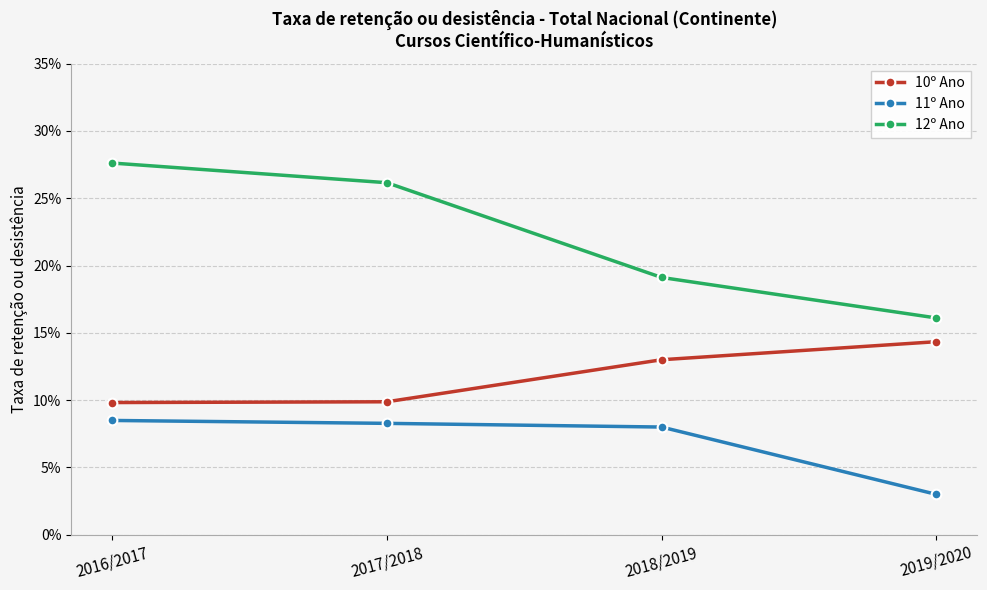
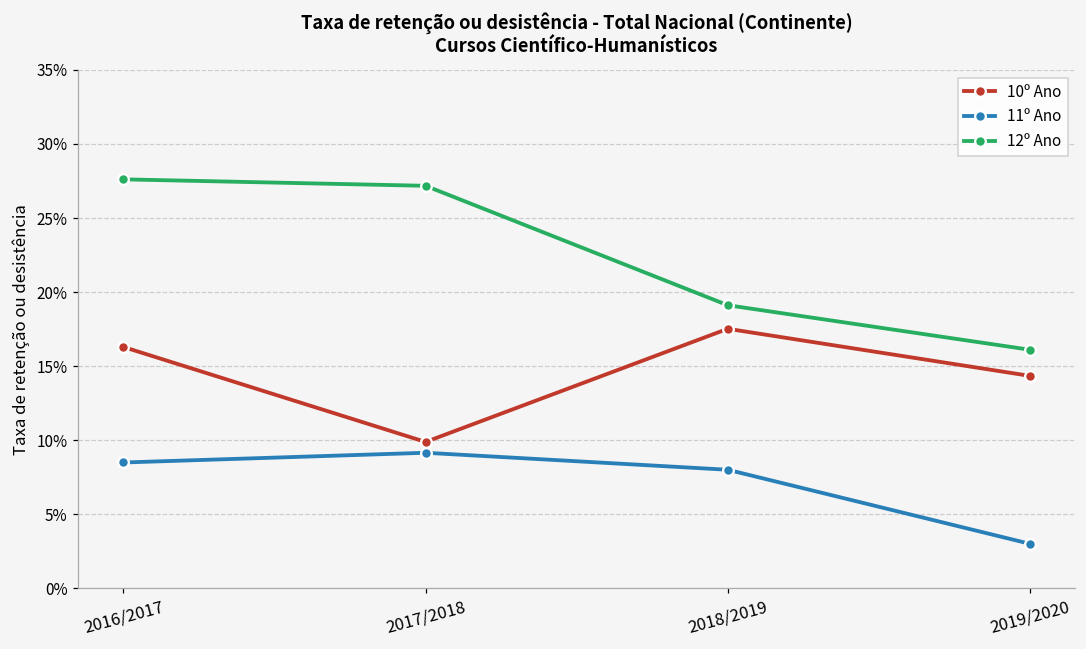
  {
    "10º Ano": {
-     "2016/2017": "9.8%",
+     "2016/2017": "16.3%",
      "2017/2018": "9.9%",
-     "2018/2019": "13.0%",
+     "2018/2019": "17.5%",
      "2019/2020": "14.3%"
    },
    "11º Ano": {
      "2016/2017": "8.5%",
-     "2017/2018": "8.3%",
+     "2017/2018": "9.1%",
      "2018/2019": "8.0%",
      "2019/2020": "3.0%"
    },
    "12º Ano": {
      "2016/2017": "27.6%",
-     "2017/2018": "26.2%",
+     "2017/2018": "27.2%",
      "2018/2019": "19.1%",
      "2019/2020": "16.1%"
    }
  }
